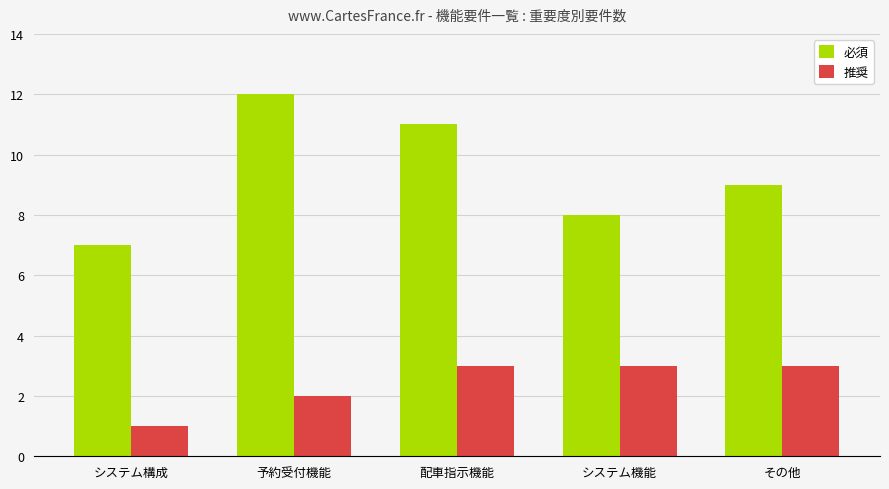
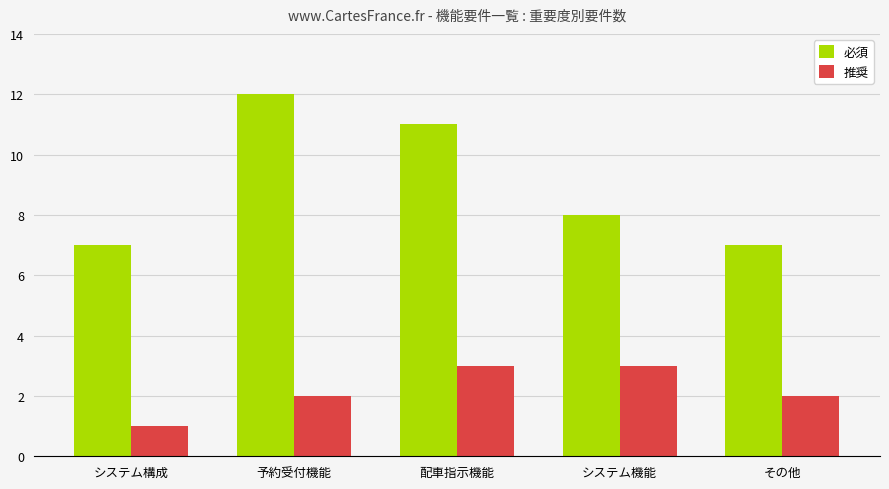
  {
    "必須": {
      "システム構成": 7,
      "予約受付機能": 12,
      "配車指示機能": 11,
      "システム機能": 8,
-     "その他": 9
+     "その他": 7
    },
    "推奨": {
      "システム構成": 1,
      "予約受付機能": 2,
      "配車指示機能": 3,
      "システム機能": 3,
-     "その他": 3
+     "その他": 2
    }
  }
